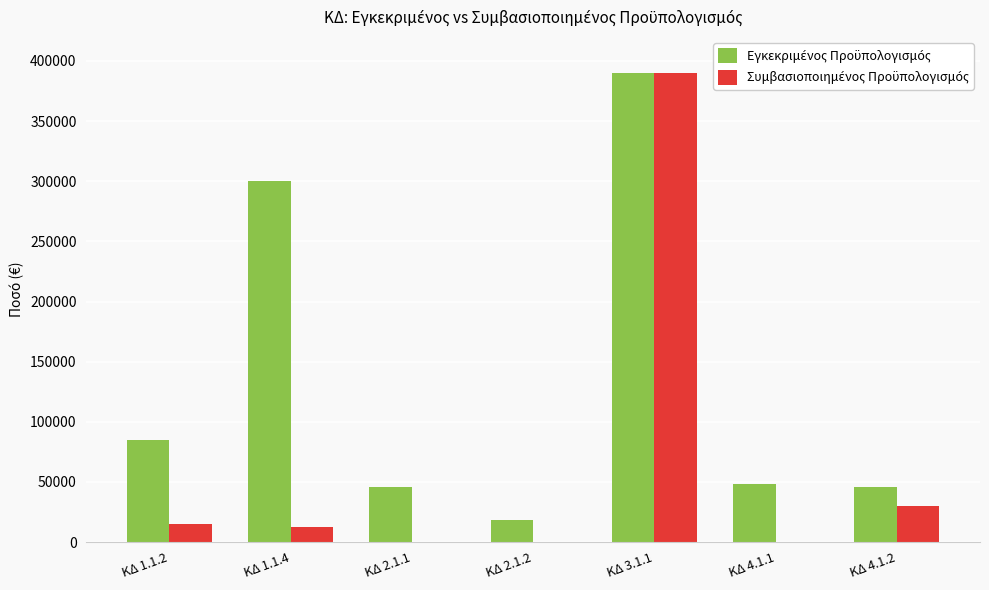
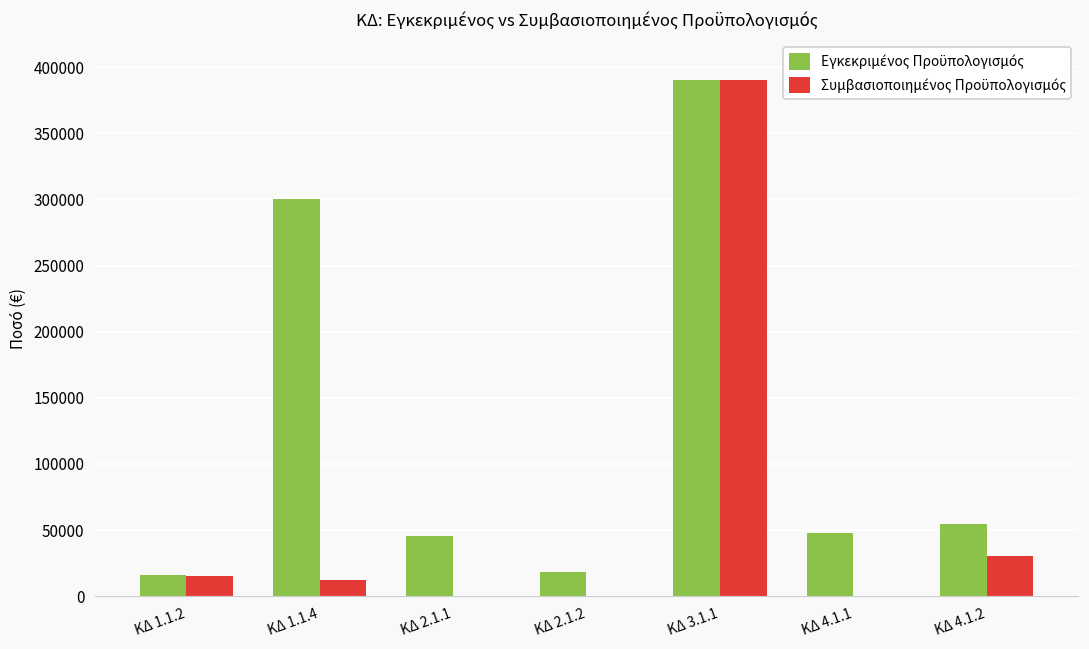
  {
    "Εγκεκριμένος Προϋπολογισμός": {
-     "ΚΔ 1.1.2": 85000,
+     "ΚΔ 1.1.2": 16000,
      "ΚΔ 1.1.4": 300000,
      "ΚΔ 2.1.1": 46000,
      "ΚΔ 2.1.2": 18000,
      "ΚΔ 3.1.1": 390000,
      "ΚΔ 4.1.1": 48000,
-     "ΚΔ 4.1.2": 46000
+     "ΚΔ 4.1.2": 55000
    },
    "Συμβασιοποιημένος Προϋπολογισμός": {
      "ΚΔ 1.1.2": 15000,
      "ΚΔ 1.1.4": 12000,
      "ΚΔ 2.1.1": 0,
      "ΚΔ 2.1.2": 0,
      "ΚΔ 3.1.1": 390000,
      "ΚΔ 4.1.1": 0,
      "ΚΔ 4.1.2": 30000
    }
  }
